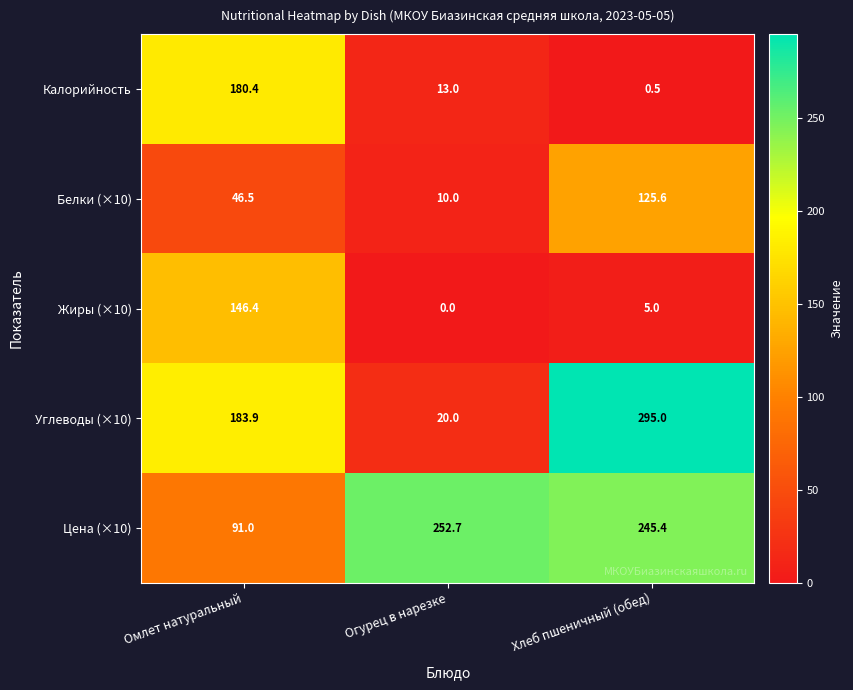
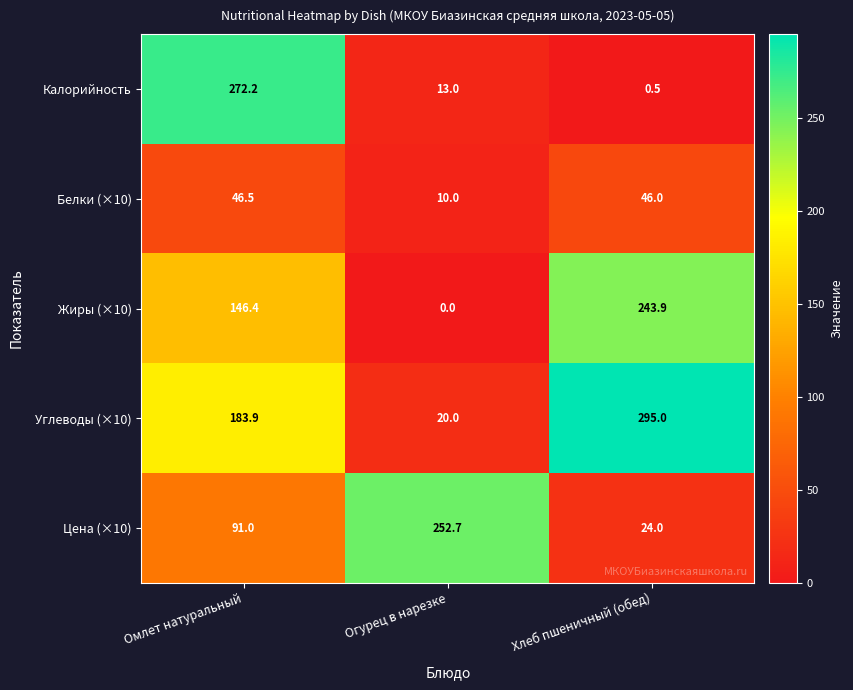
  {
    "Калорийность": {
-     "Омлет натуральный": 180.4,
+     "Омлет натуральный": 272.2,
      "Огурец в нарезке": 13.0,
      "Хлеб пшеничный (обед)": 0.5
    },
    "Белки (×10)": {
      "Омлет натуральный": 46.5,
      "Огурец в нарезке": 10.0,
-     "Хлеб пшеничный (обед)": 125.6
+     "Хлеб пшеничный (обед)": 46.0
    },
    "Жиры (×10)": {
      "Омлет натуральный": 146.4,
      "Огурец в нарезке": 0.0,
-     "Хлеб пшеничный (обед)": 5.0
+     "Хлеб пшеничный (обед)": 243.9
    },
    "Углеводы (×10)": {
      "Омлет натуральный": 183.9,
      "Огурец в нарезке": 20.0,
      "Хлеб пшеничный (обед)": 295.0
    },
    "Цена (×10)": {
      "Омлет натуральный": 91.0,
      "Огурец в нарезке": 252.7,
-     "Хлеб пшеничный (обед)": 245.4
+     "Хлеб пшеничный (обед)": 24.0
    }
  }
